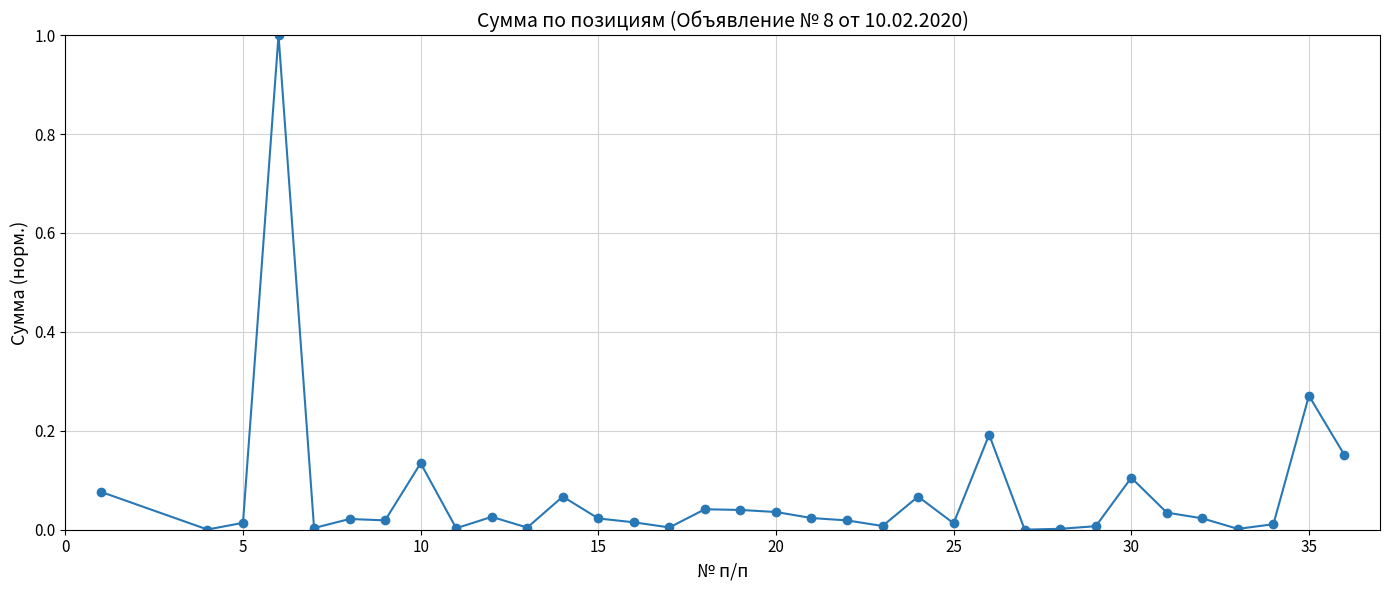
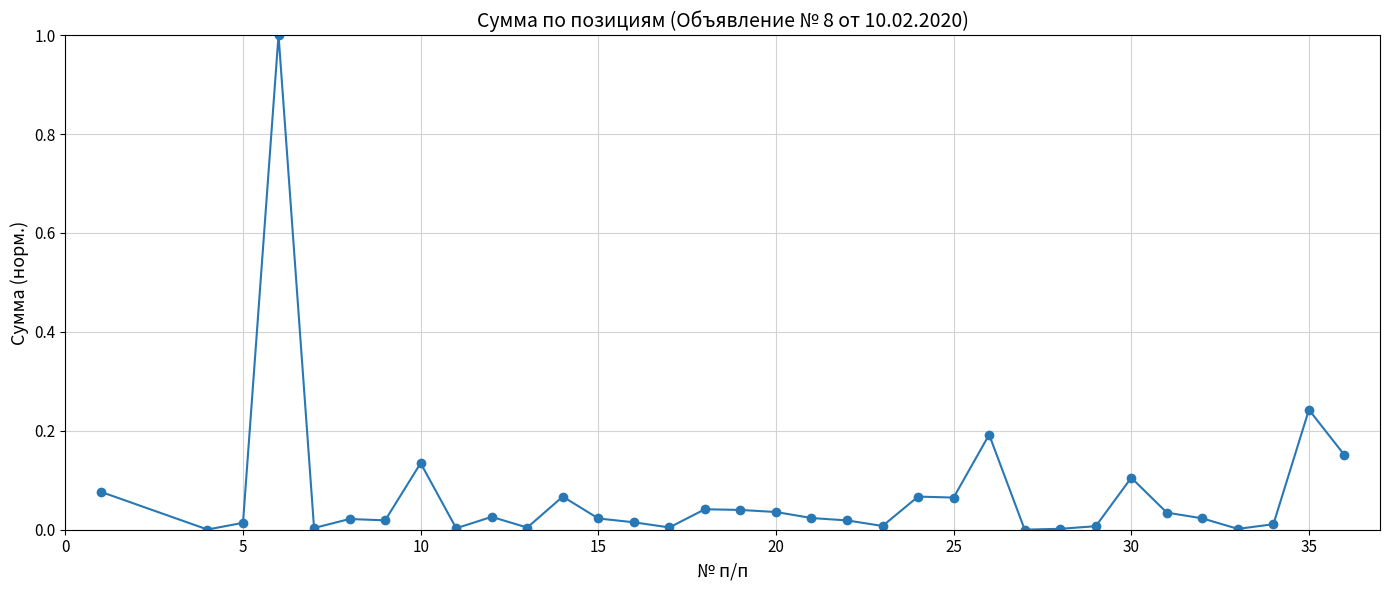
  {
    "5": 0.01,
    "10": 0.13,
    "15": 0.02,
    "20": 0.04,
-   "25": 0.01,
+   "25": 0.07,
    "30": 0.11,
-   "35": 0.27
+   "35": 0.24
  }
